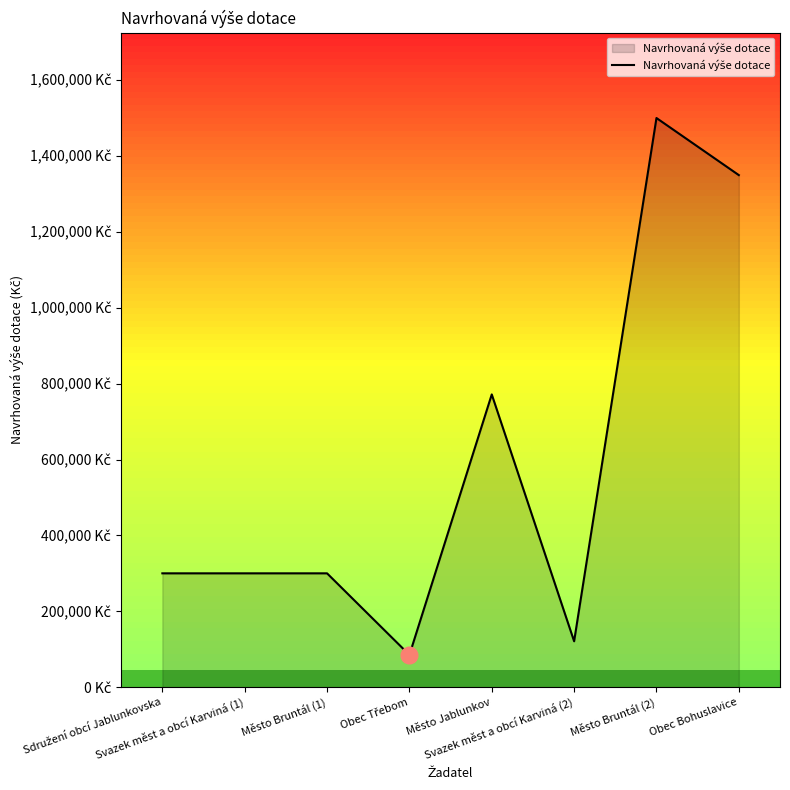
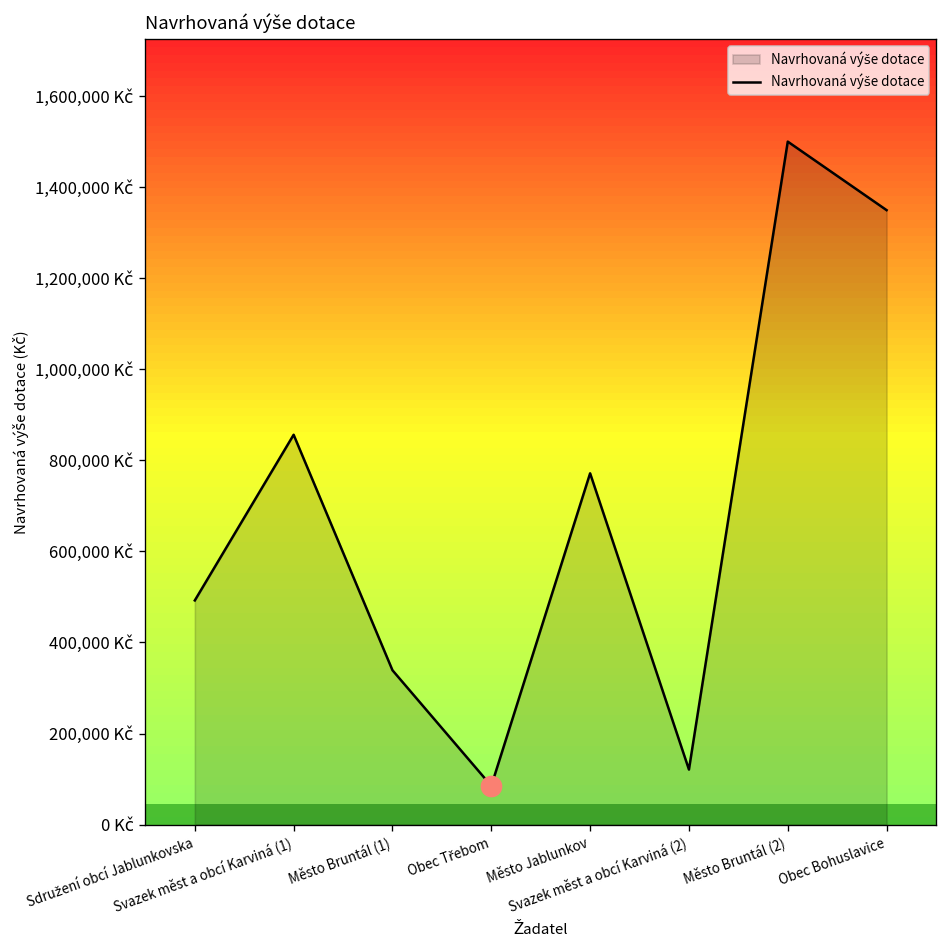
  {
    "Navrhovaná výše dotace": {
-     "Sdružení obcí Jablunkovska": "300,000 Kč",
-     "Svazek měst a obcí Karviná (1)": "300,000 Kč",
-     "Město Bruntál (1)": "300,000 Kč",
+     "Sdružení obcí Jablunkovska": "490,000 Kč",
+     "Svazek měst a obcí Karviná (1)": "860,000 Kč",
+     "Město Bruntál (1)": "340,000 Kč",
      "Město Jablunkov": "770,000 Kč",
      "Svazek měst a obcí Karviná (2)": "120,000 Kč",
      "Město Bruntál (2)": "1,500,000 Kč",
      "Obec Bohuslavice": "1,350,000 Kč"
    }
  }
